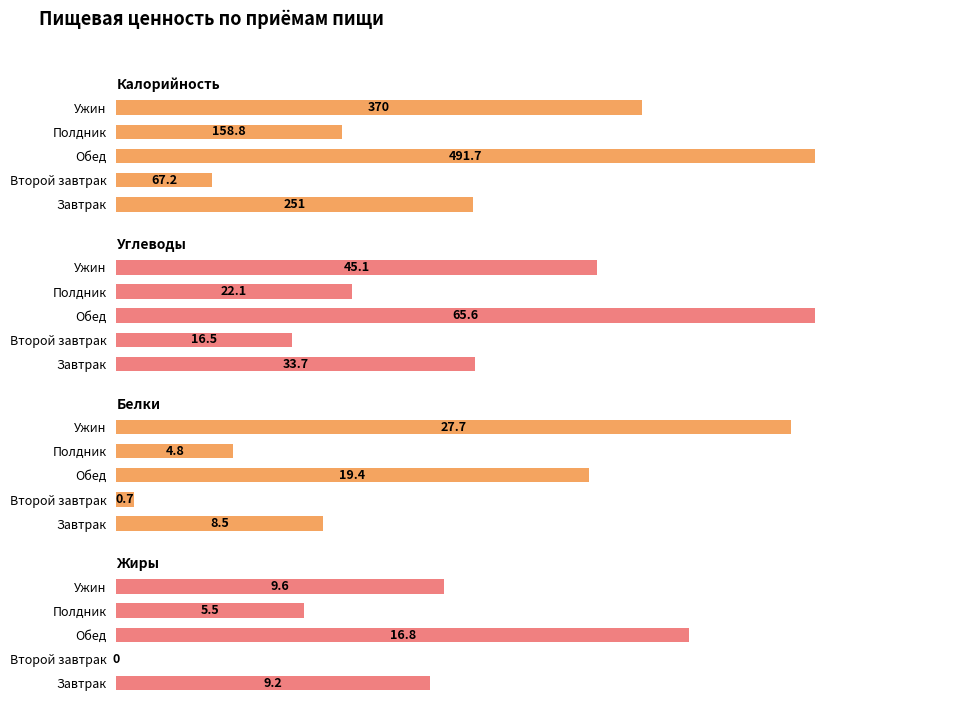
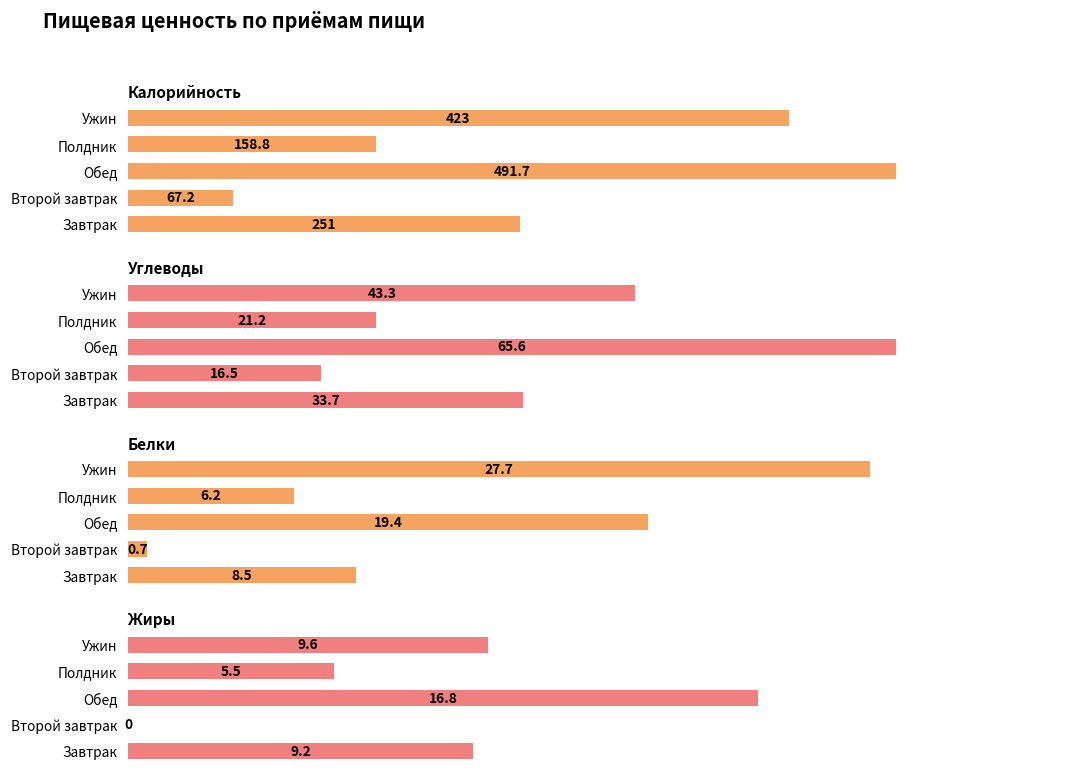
  {
    "Калорийность": {
-     "Ужин": 370,
+     "Ужин": 423,
      "Полдник": 158.8,
      "Обед": 491.7,
      "Второй завтрак": 67.2,
      "Завтрак": 251
    },
    "Углеводы": {
-     "Ужин": 45.1,
-     "Полдник": 22.1,
+     "Ужин": 43.3,
+     "Полдник": 21.2,
      "Обед": 65.6,
      "Второй завтрак": 16.5,
      "Завтрак": 33.7
    },
    "Белки": {
      "Ужин": 27.7,
-     "Полдник": 4.8,
+     "Полдник": 6.2,
      "Обед": 19.4,
      "Второй завтрак": 0.7,
      "Завтрак": 8.5
    },
    "Жиры": {
      "Ужин": 9.6,
      "Полдник": 5.5,
      "Обед": 16.8,
      "Второй завтрак": 0,
      "Завтрак": 9.2
    }
  }
